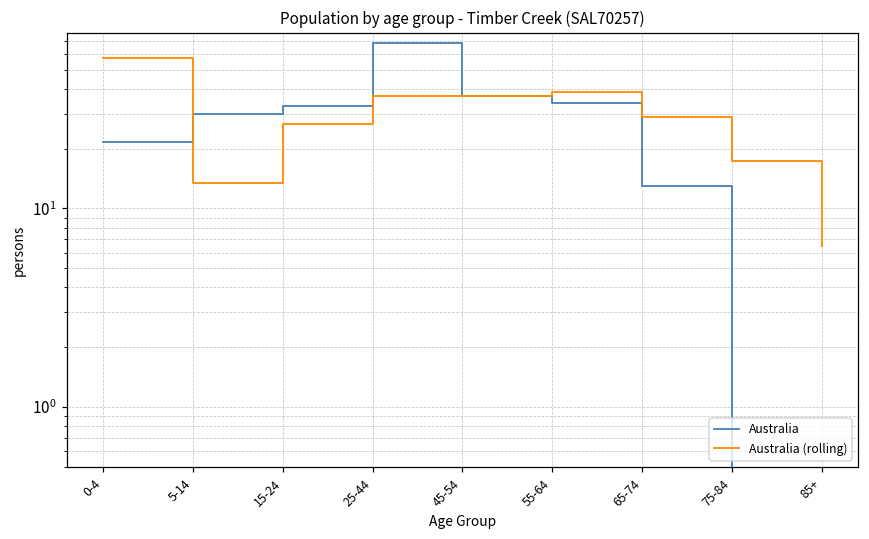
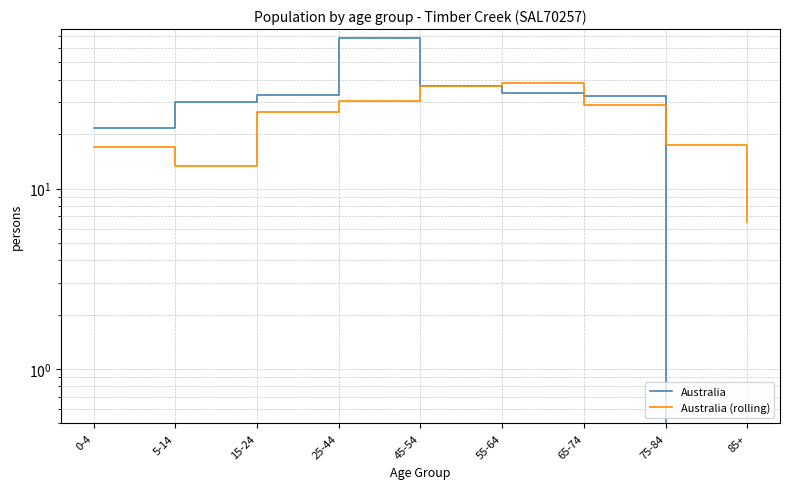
  {
    "Australia": {
      "0-4": 22,
      "5-14": 30,
      "15-24": 33,
      "25-44": 68,
      "55-64": 34,
-     "65-74": 13
+     "65-74": 32
    },
    "Australia (rolling)": {
-     "0-4": 57,
+     "0-4": 17,
      "5-14": 13,
      "15-24": 27,
-     "25-44": 37,
+     "25-44": 31,
      "55-64": 39,
      "65-74": 29,
      "75-84": 17,
      "85+": 6.5
    }
  }
